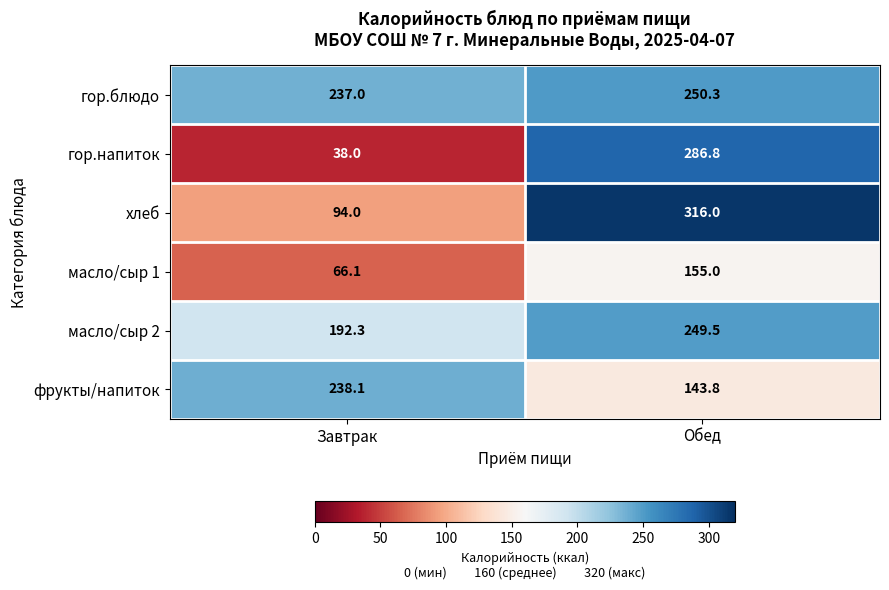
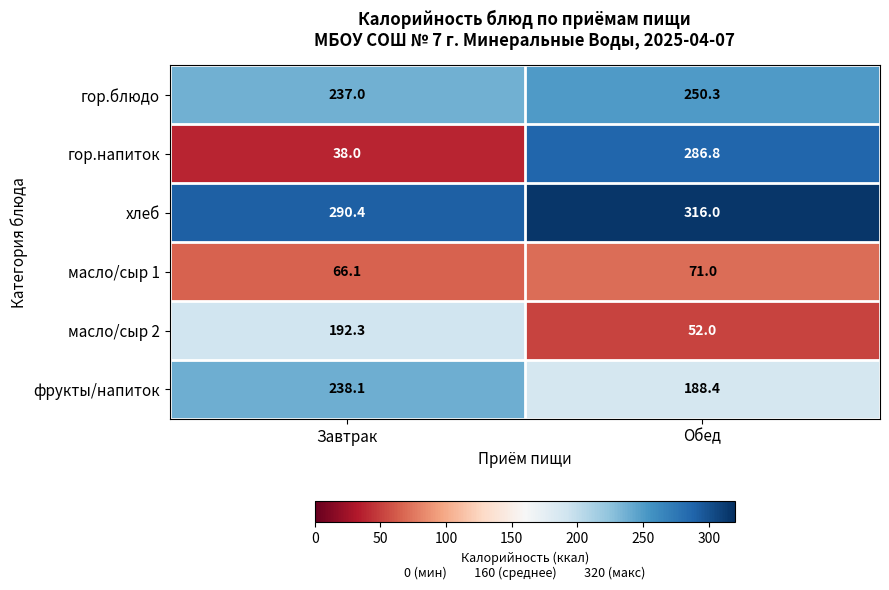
  {
    "гор.блюдо": {
      "Завтрак": 237.0,
      "Обед": 250.3
    },
    "гор.напиток": {
      "Завтрак": 38.0,
      "Обед": 286.8
    },
    "хлеб": {
-     "Завтрак": 94.0,
+     "Завтрак": 290.4,
      "Обед": 316.0
    },
    "масло/сыр 1": {
      "Завтрак": 66.1,
-     "Обед": 155.0
+     "Обед": 71.0
    },
    "масло/сыр 2": {
      "Завтрак": 192.3,
-     "Обед": 249.5
+     "Обед": 52.0
    },
    "фрукты/напиток": {
      "Завтрак": 238.1,
-     "Обед": 143.8
+     "Обед": 188.4
    }
  }
